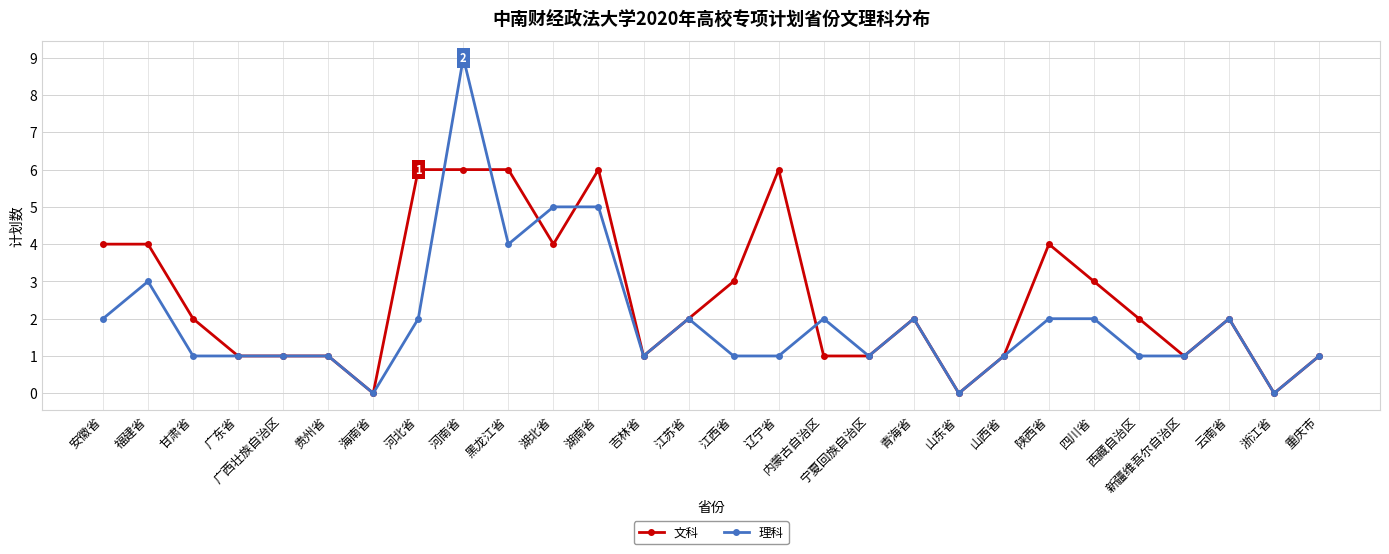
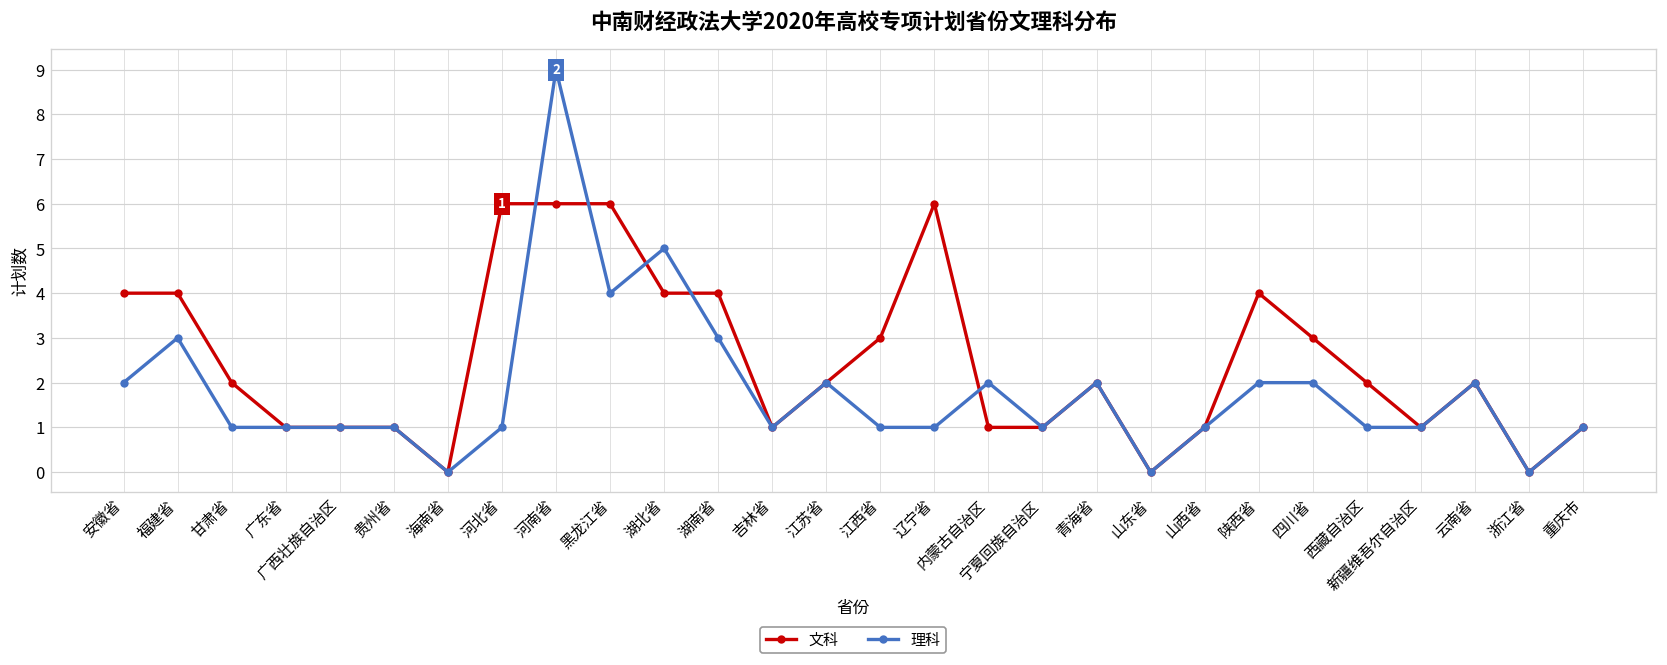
  {
    "文科": {
      "安徽省": 4,
      "福建省": 4,
      "甘肃省": 2,
      "河南省": 6,
      "黑龙江省": 6,
      "湖北省": 4,
-     "湖南省": 6,
+     "湖南省": 4,
      "江西省": 3,
      "辽宁省": 6,
      "内蒙古自治区": 1,
      "陕西省": 4,
      "四川省": 3,
      "西藏自治区": 2
    },
    "理科": {
      "安徽省": 2,
      "福建省": 3,
      "甘肃省": 1,
-     "河北省": 2,
+     "河北省": 1,
      "黑龙江省": 4,
      "湖北省": 5,
-     "湖南省": 5,
+     "湖南省": 3,
      "江西省": 1,
      "辽宁省": 1,
      "内蒙古自治区": 2,
      "陕西省": 2,
      "四川省": 2,
      "西藏自治区": 1
    }
  }
